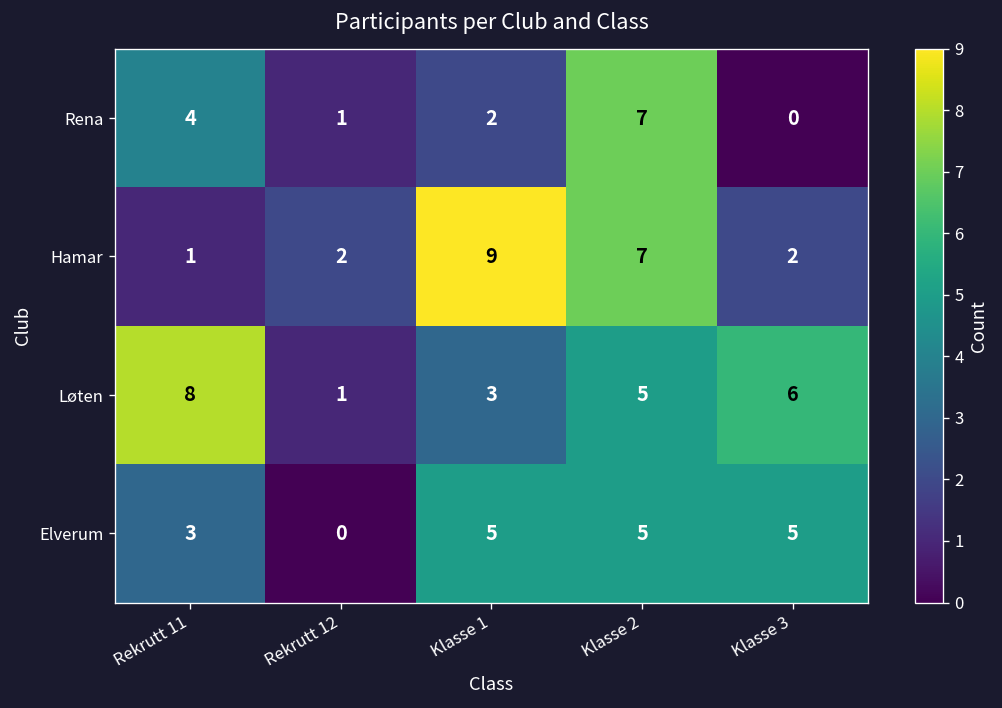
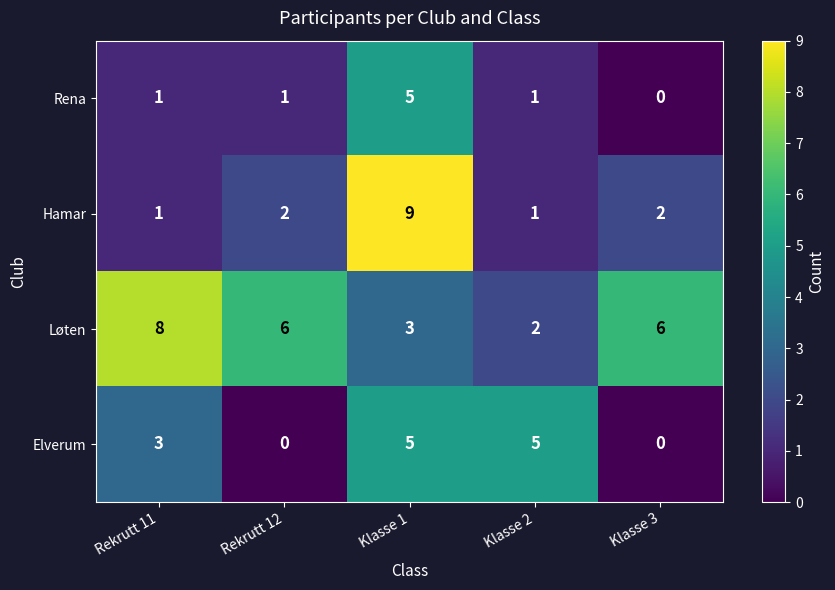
  {
    "Rena": {
-     "Rekrutt 11": 4,
+     "Rekrutt 11": 1,
      "Rekrutt 12": 1,
-     "Klasse 1": 2,
-     "Klasse 2": 7,
+     "Klasse 1": 5,
+     "Klasse 2": 1,
      "Klasse 3": 0
    },
    "Hamar": {
      "Rekrutt 11": 1,
      "Rekrutt 12": 2,
      "Klasse 1": 9,
-     "Klasse 2": 7,
+     "Klasse 2": 1,
      "Klasse 3": 2
    },
    "Løten": {
      "Rekrutt 11": 8,
-     "Rekrutt 12": 1,
+     "Rekrutt 12": 6,
      "Klasse 1": 3,
-     "Klasse 2": 5,
+     "Klasse 2": 2,
      "Klasse 3": 6
    },
    "Elverum": {
      "Rekrutt 11": 3,
      "Rekrutt 12": 0,
      "Klasse 1": 5,
      "Klasse 2": 5,
-     "Klasse 3": 5
+     "Klasse 3": 0
    }
  }
